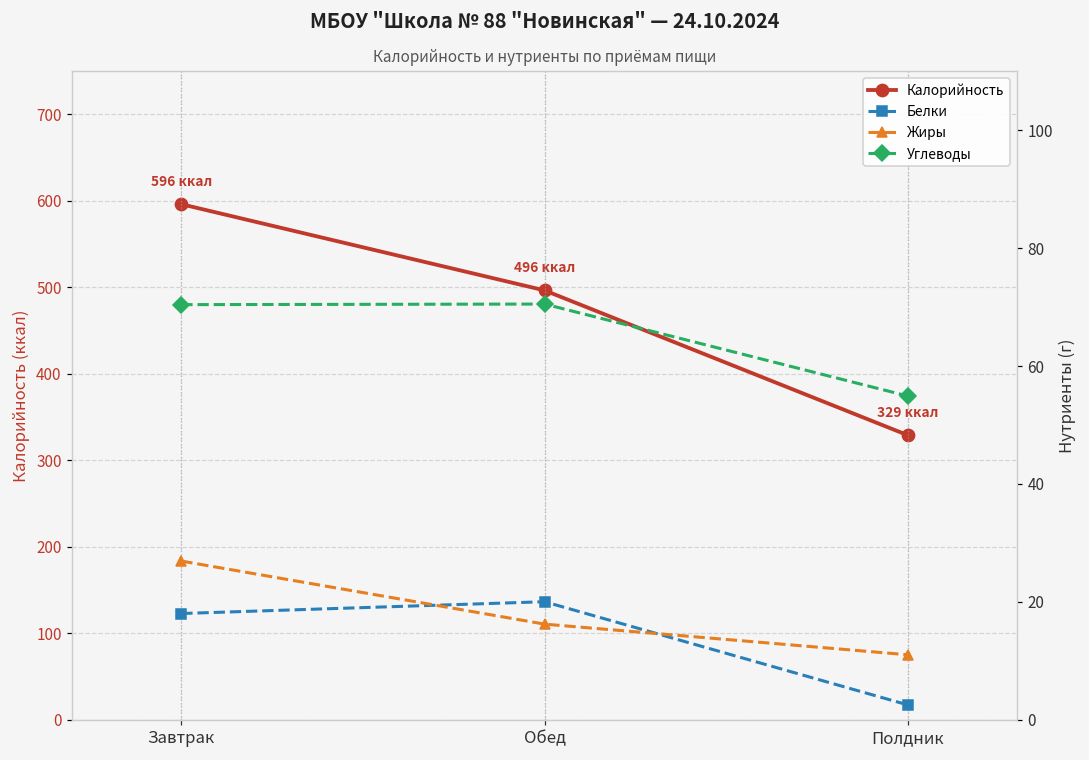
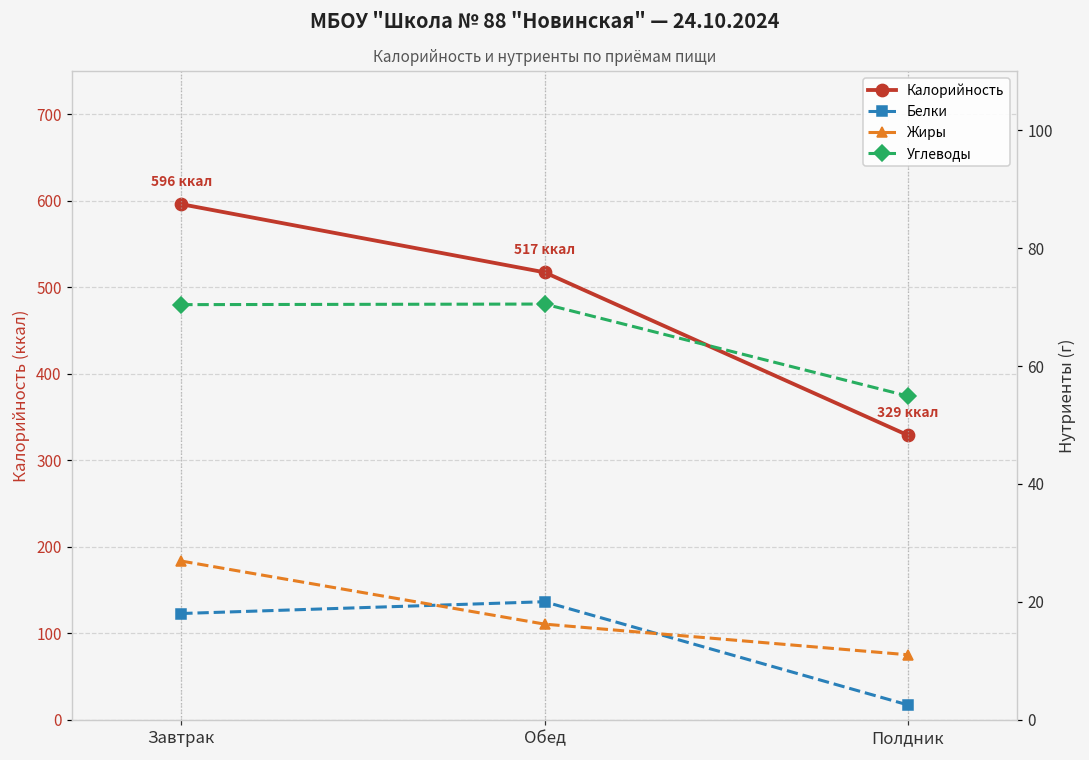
  {
    "Калорийность": {
      "Завтрак": 596,
-     "Обед": 496,
+     "Обед": 517,
      "Полдник": 329
    }
  }
